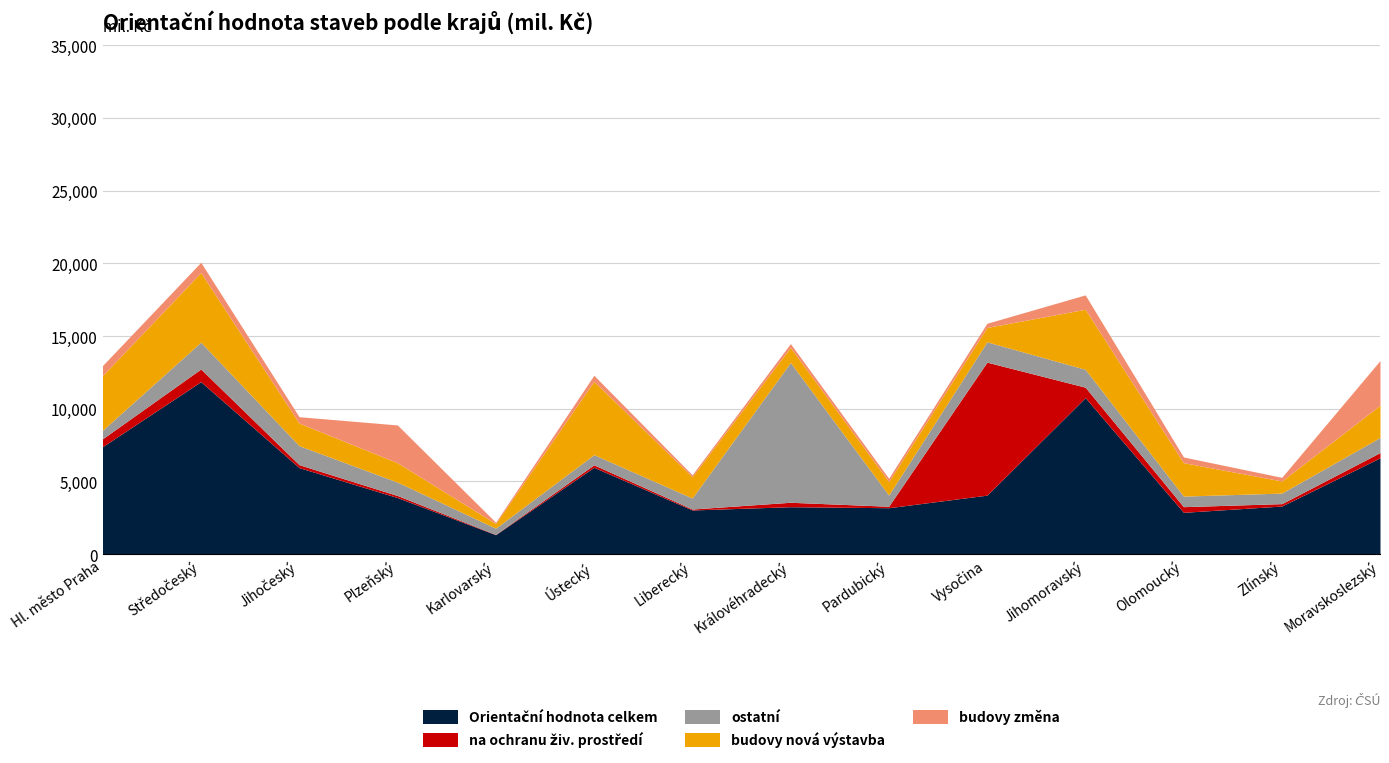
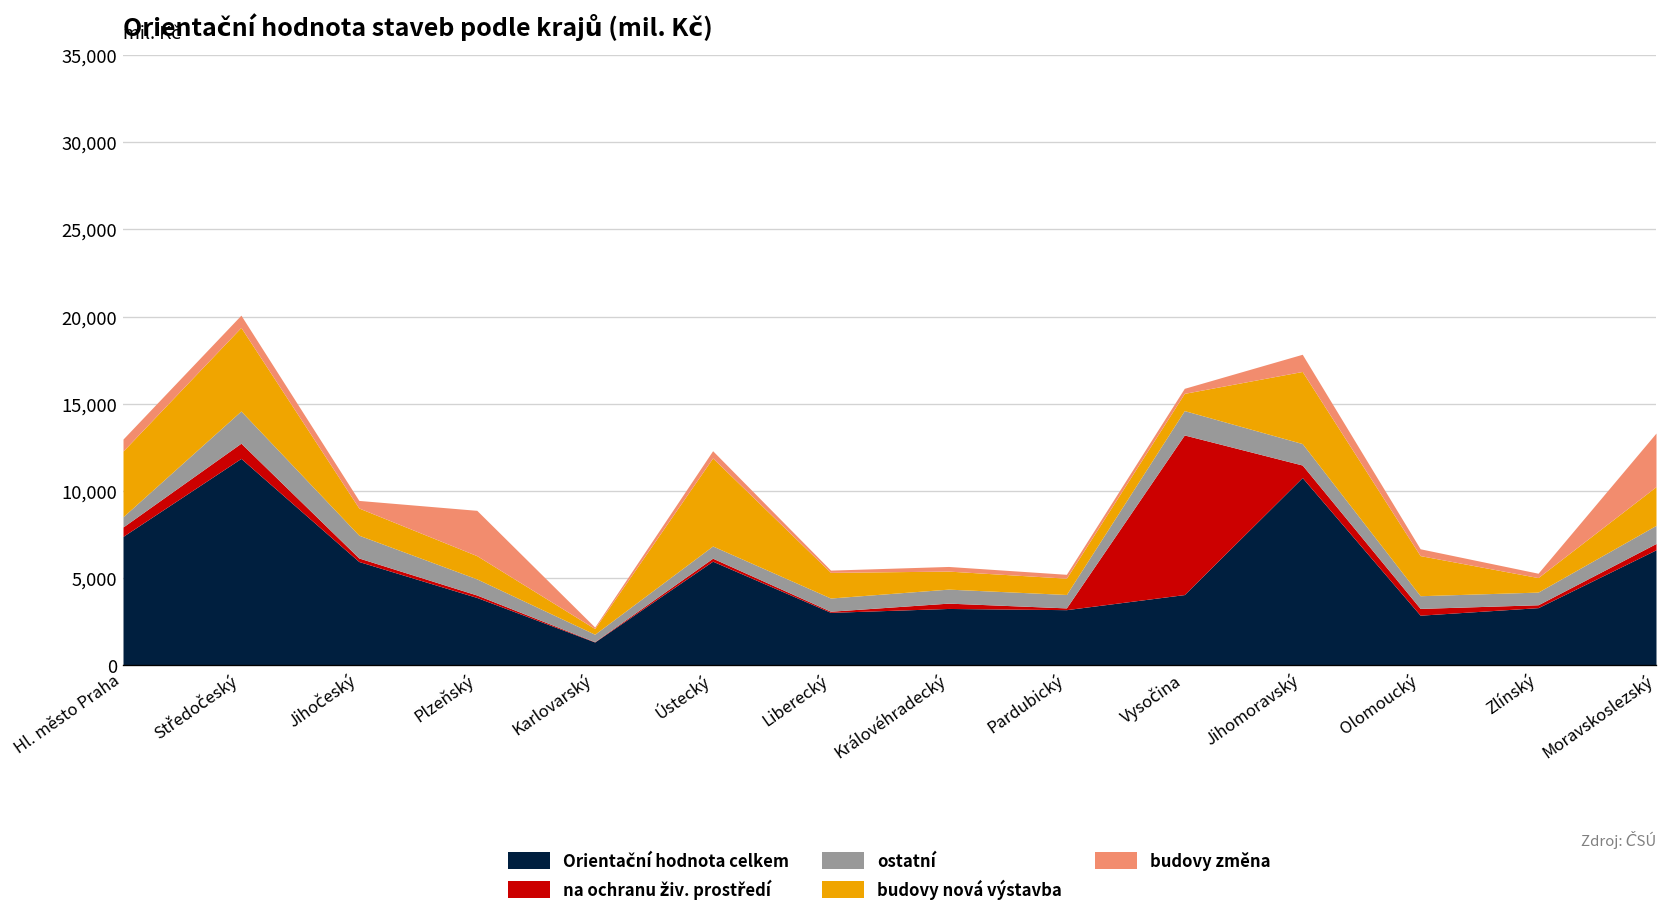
  {
    "ostatní": {
-     "Královéhradecký": "9,600"
+     "Královéhradecký": "800"
    },
    "budovy změna": {
      "Hl. město Praha": "700",
      "Středočeský": "700",
      "Jihočeský": "400",
      "Plzeňský": "2,600",
      "Ústecký": "400",
      "Královéhradecký": "300",
      "Pardubický": "200",
      "Vysočina": "300",
      "Jihomoravský": "1,000",
      "Olomoucký": "400",
      "Zlínský": "300",
      "Moravskoslezský": "3,100"
    }
  }
